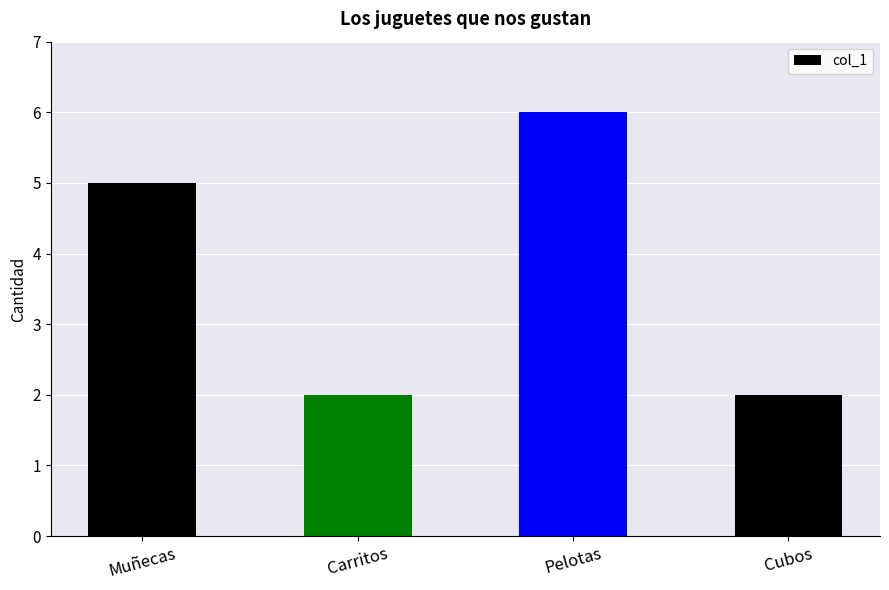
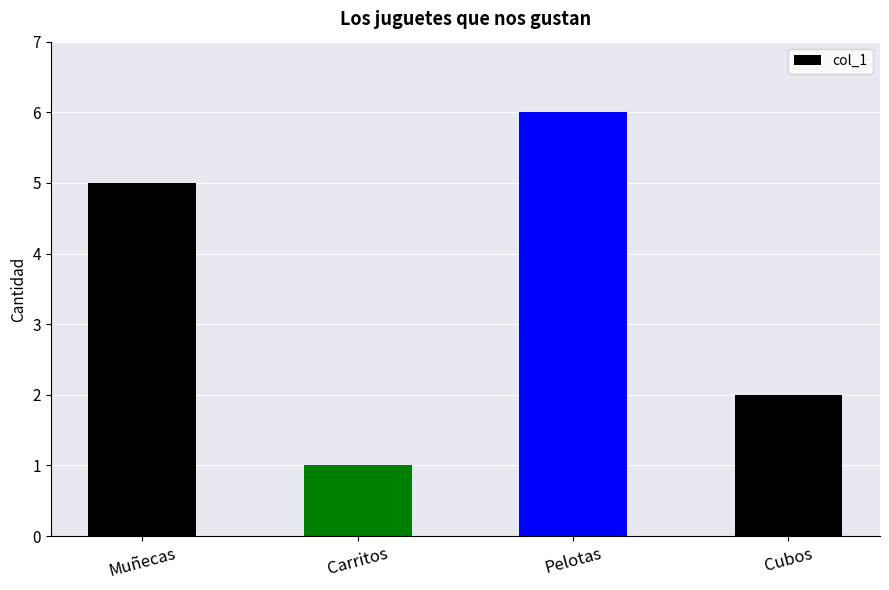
  {
    "Muñecas": 5,
-   "Carritos": 2,
+   "Carritos": 1,
    "Pelotas": 6,
    "Cubos": 2
  }
